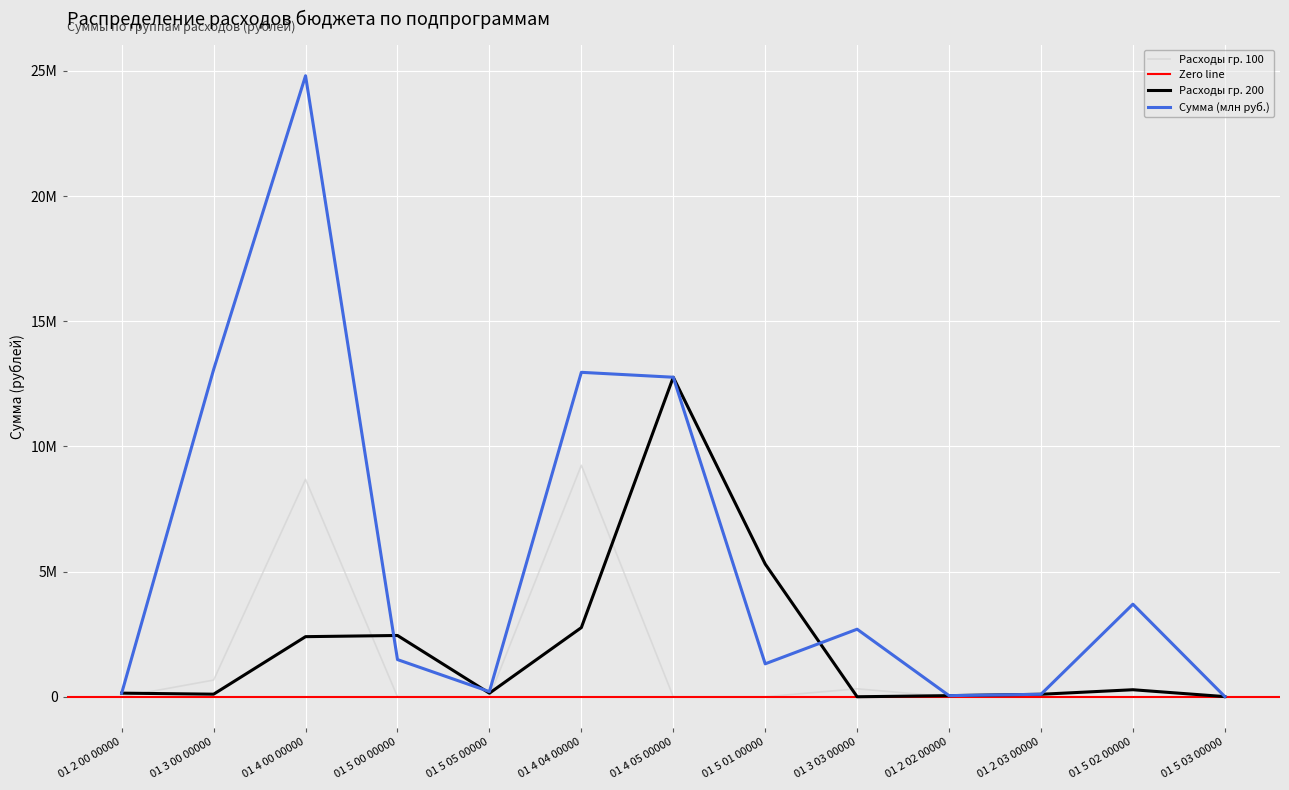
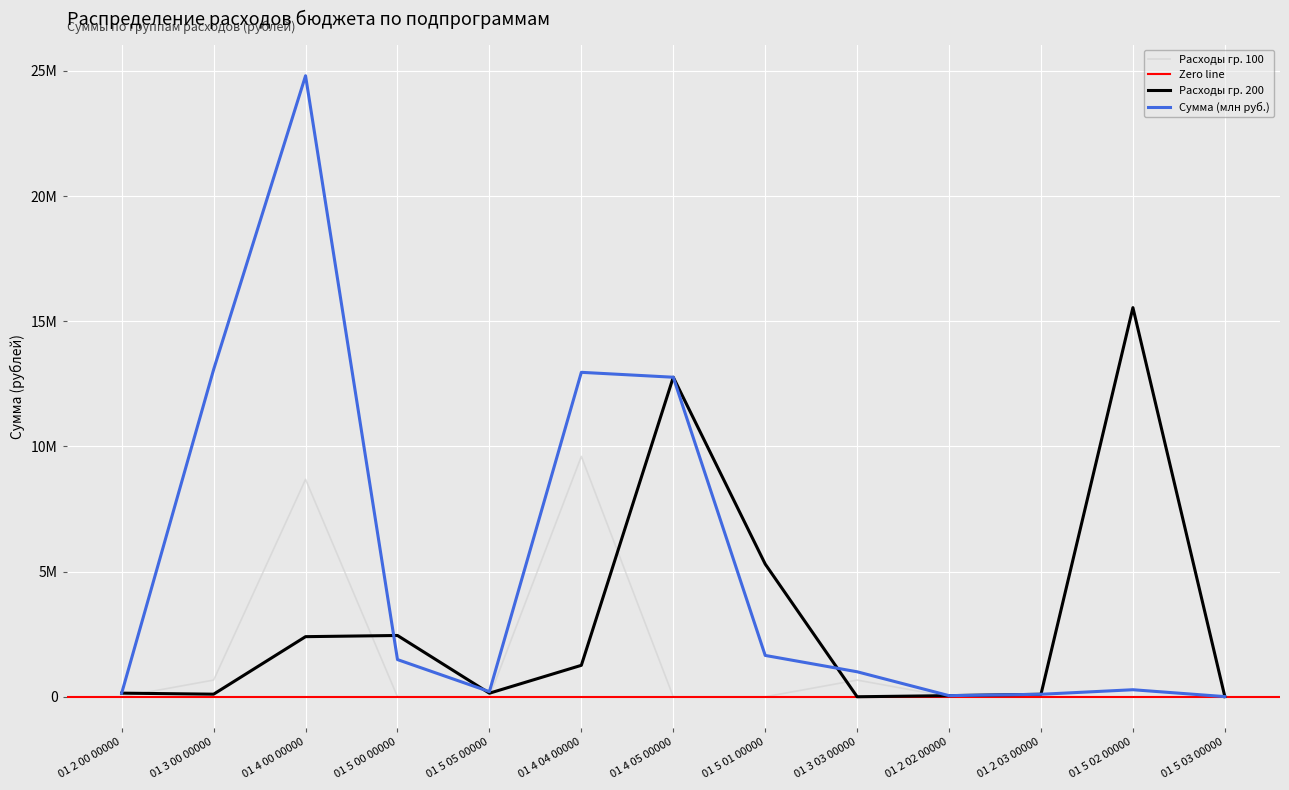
  {
    "Расходы гр. 100": {
      "01 2 00 00000": 0,
      "01 3 00 00000": 700000,
      "01 4 00 00000": 8700000,
      "01 5 00 00000": 0,
      "01 5 05 00000": 0,
-     "01 4 04 00000": 9200000,
+     "01 4 04 00000": 9600000,
      "01 4 05 00000": 0,
      "01 5 01 00000": 0,
-     "01 3 03 00000": 300000,
+     "01 3 03 00000": 700000,
      "01 5 02 00000": 0
    },
    "Расходы гр. 200": {
      "01 3 00 00000": 100000,
      "01 4 00 00000": 2400000,
      "01 5 00 00000": 2400000,
-     "01 4 04 00000": 2800000,
+     "01 4 04 00000": 1300000,
      "01 5 01 00000": 5300000,
      "01 3 03 00000": 0,
-     "01 5 02 00000": 300000
+     "01 5 02 00000": 15500000
    },
    "Сумма (млн руб.)": {
      "01 3 00 00000": 13100000,
      "01 4 00 00000": 24800000,
      "01 5 00 00000": 1500000,
      "01 4 04 00000": 13000000,
-     "01 5 01 00000": 1300000,
-     "01 3 03 00000": 2700000,
-     "01 5 02 00000": 3700000
+     "01 5 01 00000": 1700000,
+     "01 3 03 00000": 1000000,
+     "01 5 02 00000": 300000
    }
  }
